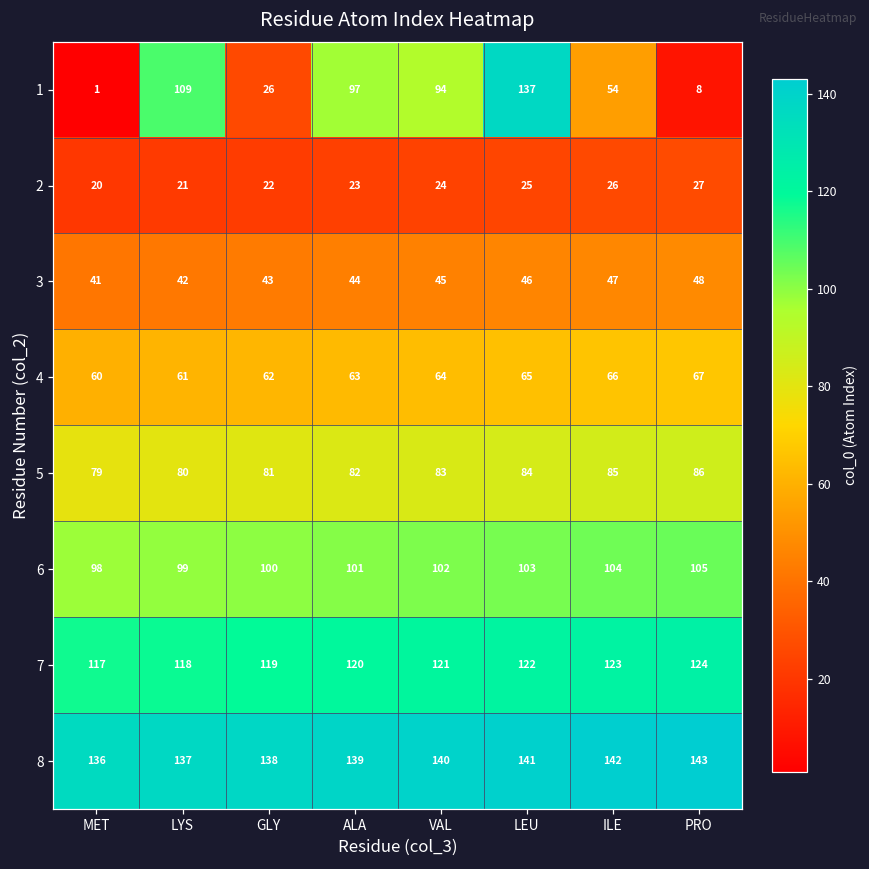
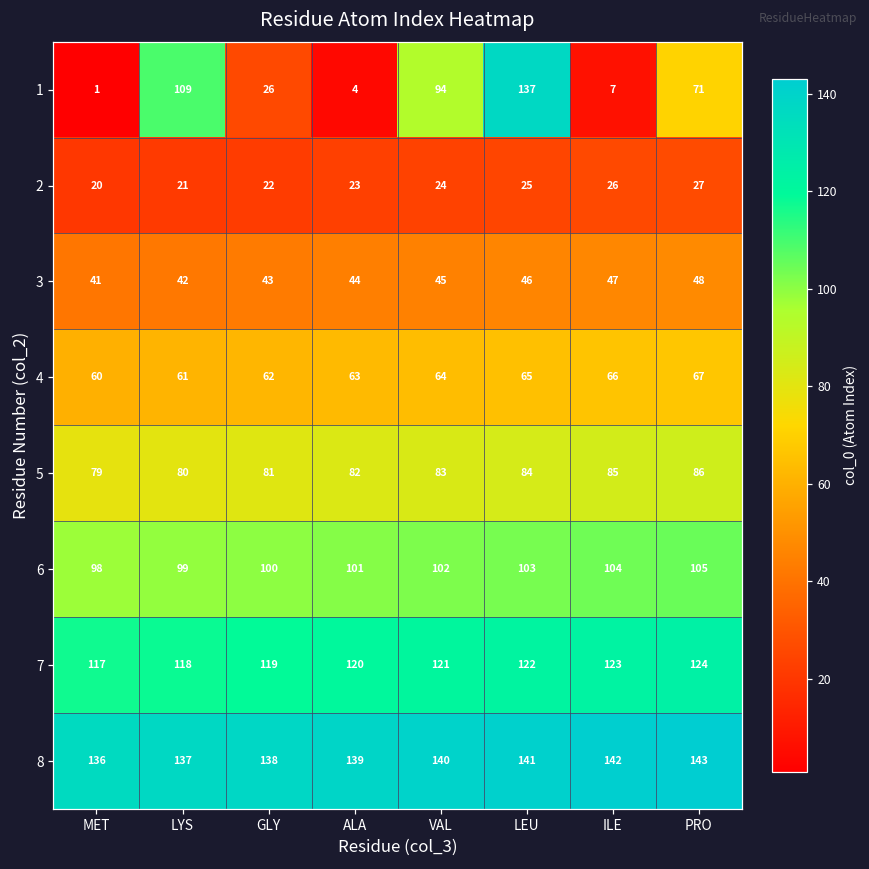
  {
    "1": {
      "MET": 1,
      "LYS": 109,
      "GLY": 26,
-     "ALA": 97,
+     "ALA": 4,
      "VAL": 94,
      "LEU": 137,
-     "ILE": 54,
-     "PRO": 8
+     "ILE": 7,
+     "PRO": 71
    },
    "2": {
      "MET": 20,
      "LYS": 21,
      "GLY": 22,
      "ALA": 23,
      "VAL": 24,
      "LEU": 25,
      "ILE": 26,
      "PRO": 27
    },
    "3": {
      "MET": 41,
      "LYS": 42,
      "GLY": 43,
      "ALA": 44,
      "VAL": 45,
      "LEU": 46,
      "ILE": 47,
      "PRO": 48
    },
    "4": {
      "MET": 60,
      "LYS": 61,
      "GLY": 62,
      "ALA": 63,
      "VAL": 64,
      "LEU": 65,
      "ILE": 66,
      "PRO": 67
    },
    "5": {
      "MET": 79,
      "LYS": 80,
      "GLY": 81,
      "ALA": 82,
      "VAL": 83,
      "LEU": 84,
      "ILE": 85,
      "PRO": 86
    },
    "6": {
      "MET": 98,
      "LYS": 99,
      "GLY": 100,
      "ALA": 101,
      "VAL": 102,
      "LEU": 103,
      "ILE": 104,
      "PRO": 105
    },
    "7": {
      "MET": 117,
      "LYS": 118,
      "GLY": 119,
      "ALA": 120,
      "VAL": 121,
      "LEU": 122,
      "ILE": 123,
      "PRO": 124
    },
    "8": {
      "MET": 136,
      "LYS": 137,
      "GLY": 138,
      "ALA": 139,
      "VAL": 140,
      "LEU": 141,
      "ILE": 142,
      "PRO": 143
    }
  }
